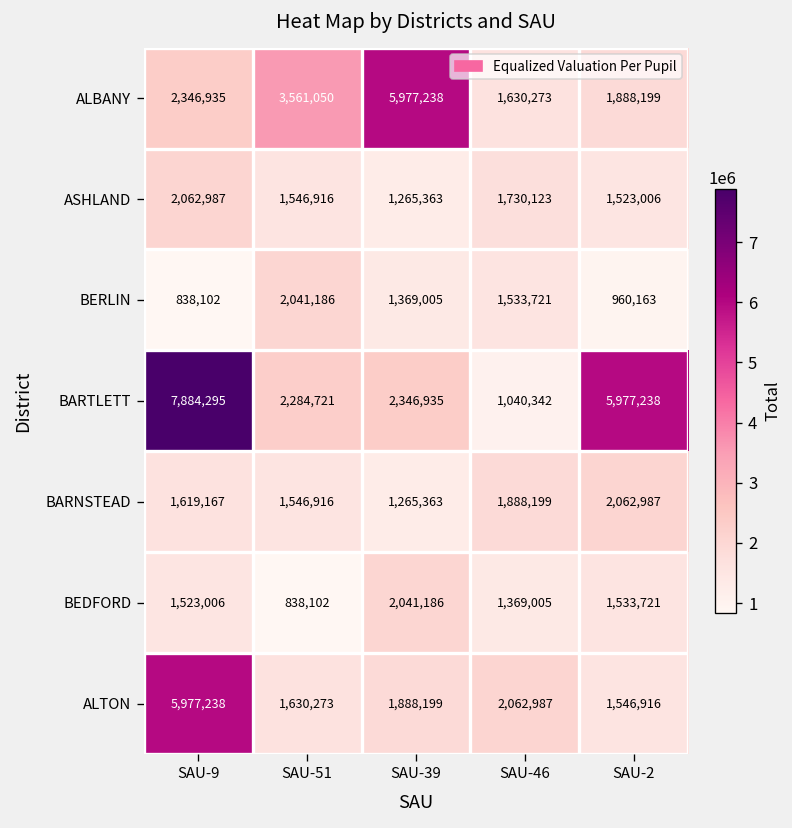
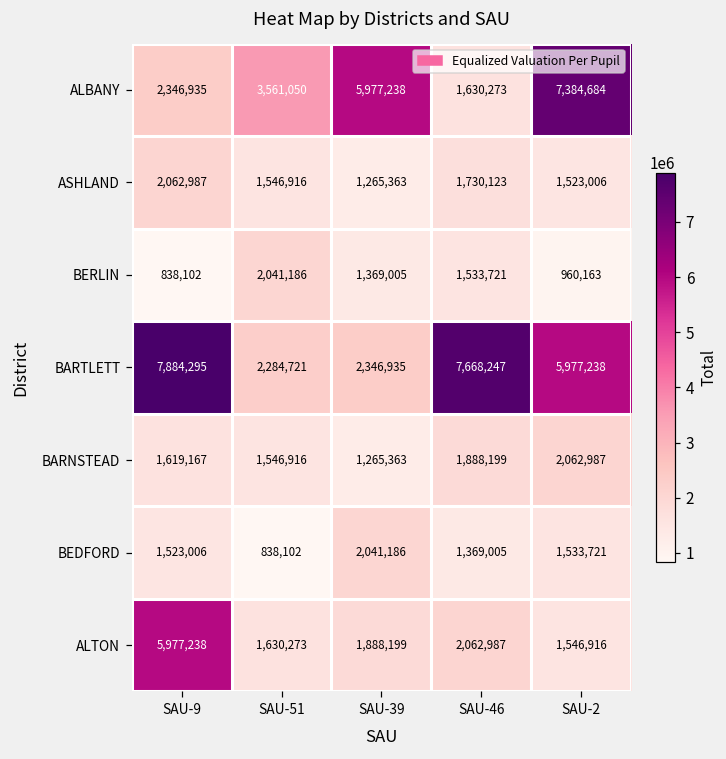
  {
    "ALBANY": {
      "SAU-9": "2,346,935",
      "SAU-51": "3,561,050",
      "SAU-39": "5,977,238",
      "SAU-46": "1,630,273",
-     "SAU-2": "1,888,199"
+     "SAU-2": "7,384,684"
    },
    "ASHLAND": {
      "SAU-9": "2,062,987",
      "SAU-51": "1,546,916",
      "SAU-39": "1,265,363",
      "SAU-46": "1,730,123",
      "SAU-2": "1,523,006"
    },
    "BERLIN": {
      "SAU-9": "838,102",
      "SAU-51": "2,041,186",
      "SAU-39": "1,369,005",
      "SAU-46": "1,533,721",
      "SAU-2": "960,163"
    },
    "BARTLETT": {
      "SAU-9": "7,884,295",
      "SAU-51": "2,284,721",
      "SAU-39": "2,346,935",
-     "SAU-46": "1,040,342",
+     "SAU-46": "7,668,247",
      "SAU-2": "5,977,238"
    },
    "BARNSTEAD": {
      "SAU-9": "1,619,167",
      "SAU-51": "1,546,916",
      "SAU-39": "1,265,363",
      "SAU-46": "1,888,199",
      "SAU-2": "2,062,987"
    },
    "BEDFORD": {
      "SAU-9": "1,523,006",
      "SAU-51": "838,102",
      "SAU-39": "2,041,186",
      "SAU-46": "1,369,005",
      "SAU-2": "1,533,721"
    },
    "ALTON": {
      "SAU-9": "5,977,238",
      "SAU-51": "1,630,273",
      "SAU-39": "1,888,199",
      "SAU-46": "2,062,987",
      "SAU-2": "1,546,916"
    }
  }
